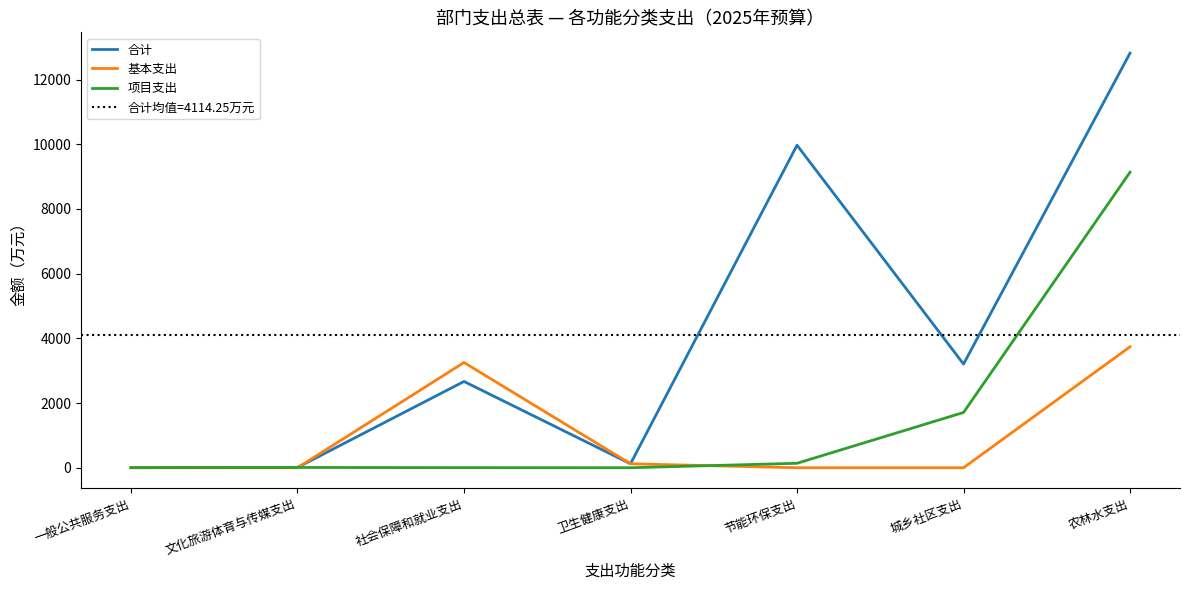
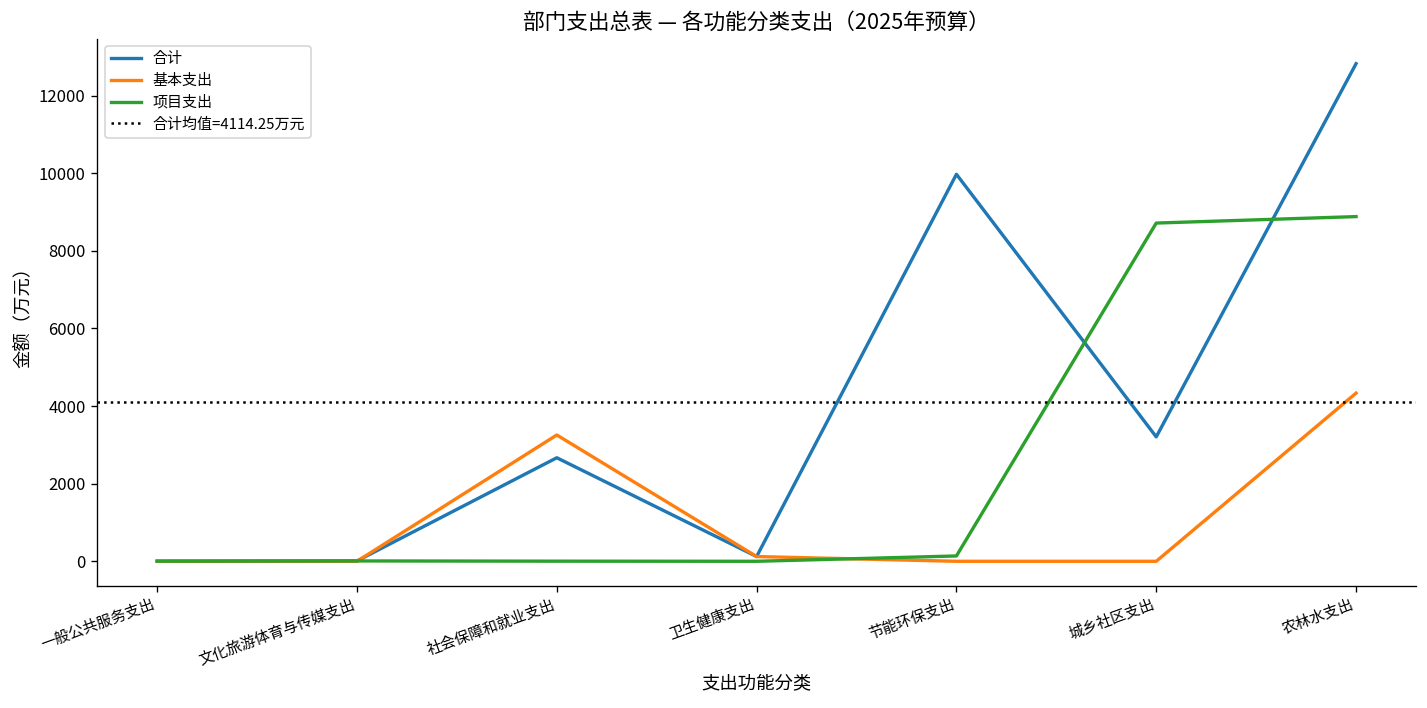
  {
    "合计": {
      "社会保障和就业支出": 2700,
      "节能环保支出": 10000,
      "城乡社区支出": 3200,
      "农林水支出": 12800
    },
    "基本支出": {
      "社会保障和就业支出": 3300,
      "节能环保支出": 0,
      "城乡社区支出": 0,
-     "农林水支出": 3700
+     "农林水支出": 4300
    },
    "项目支出": {
      "社会保障和就业支出": 0,
      "卫生健康支出": 0,
      "节能环保支出": 100,
-     "城乡社区支出": 1700,
-     "农林水支出": 9100
+     "城乡社区支出": 8700,
+     "农林水支出": 8900
    }
  }
